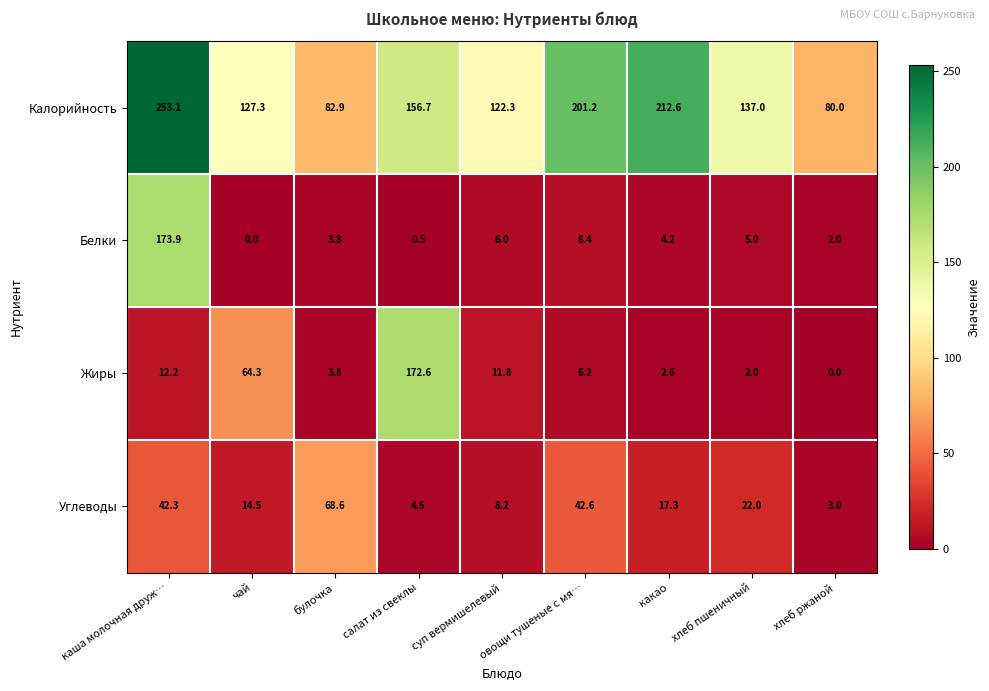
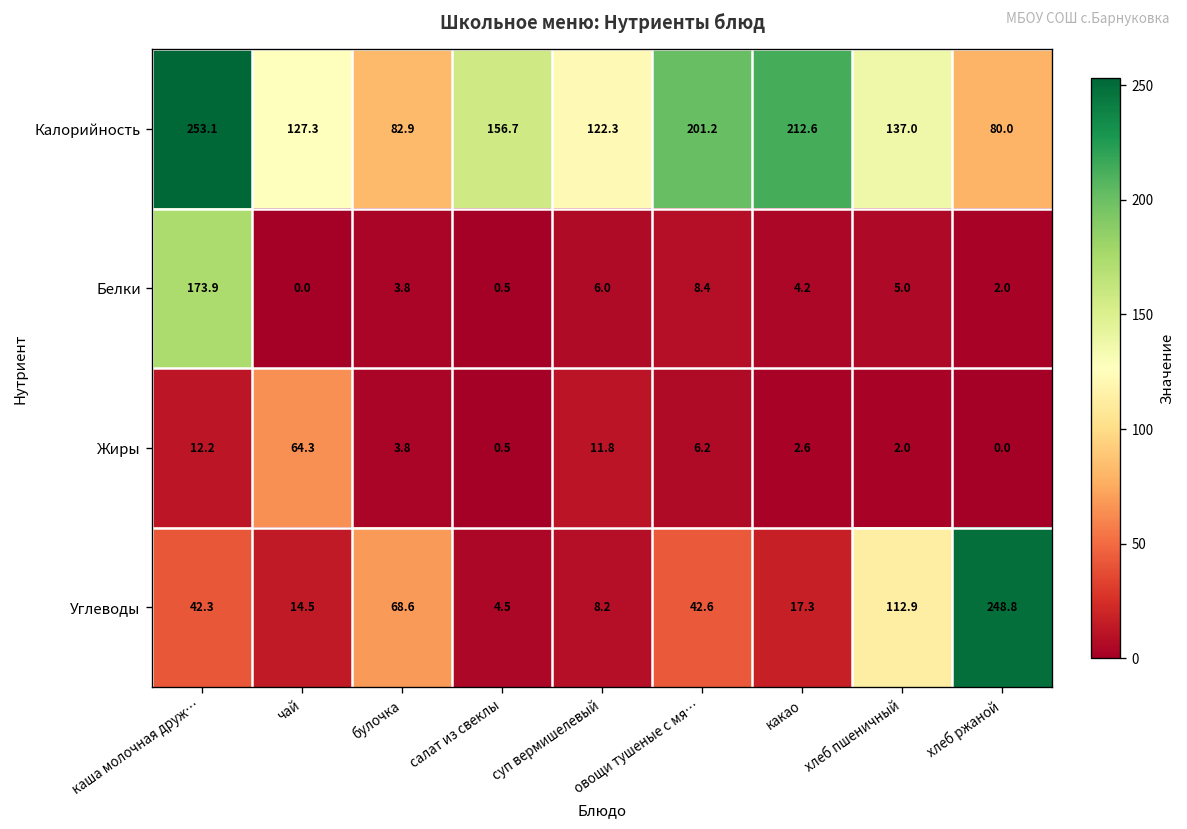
  {
    "Калорийность": {
      "каша молочная друж…": 253.1,
      "чай": 127.3,
      "булочка": 82.9,
      "салат из свеклы": 156.7,
      "суп вермишелевый": 122.3,
      "овощи тушеные с мя…": 201.2,
      "какао": 212.6,
      "хлеб пшеничный": 137.0,
      "хлеб ржаной": 80.0
    },
    "Белки": {
      "каша молочная друж…": 173.9,
      "чай": 0.0,
      "булочка": 3.8,
      "салат из свеклы": 0.5,
      "суп вермишелевый": 6.0,
      "овощи тушеные с мя…": 8.4,
      "какао": 4.2,
      "хлеб пшеничный": 5.0,
      "хлеб ржаной": 2.0
    },
    "Жиры": {
      "каша молочная друж…": 12.2,
      "чай": 64.3,
      "булочка": 3.8,
-     "салат из свеклы": 172.6,
+     "салат из свеклы": 0.5,
      "суп вермишелевый": 11.8,
      "овощи тушеные с мя…": 6.2,
      "какао": 2.6,
      "хлеб пшеничный": 2.0,
      "хлеб ржаной": 0.0
    },
    "Углеводы": {
      "каша молочная друж…": 42.3,
      "чай": 14.5,
      "булочка": 68.6,
      "салат из свеклы": 4.5,
      "суп вермишелевый": 8.2,
      "овощи тушеные с мя…": 42.6,
      "какао": 17.3,
-     "хлеб пшеничный": 22.0,
-     "хлеб ржаной": 3.0
+     "хлеб пшеничный": 112.9,
+     "хлеб ржаной": 248.8
    }
  }
